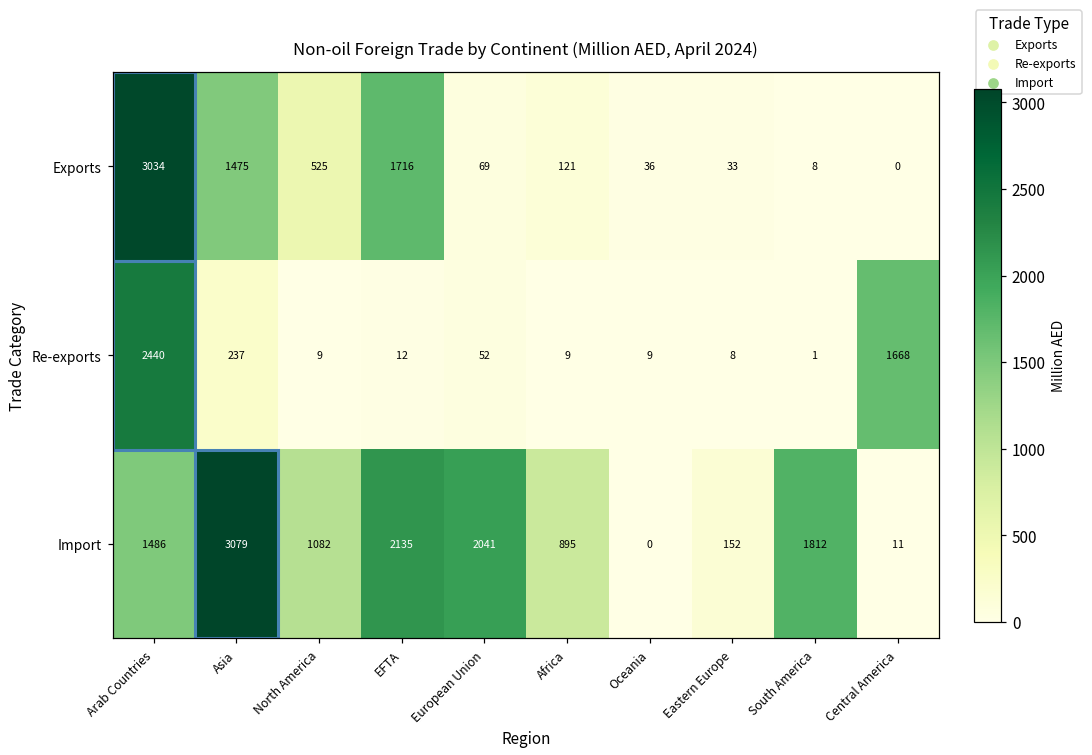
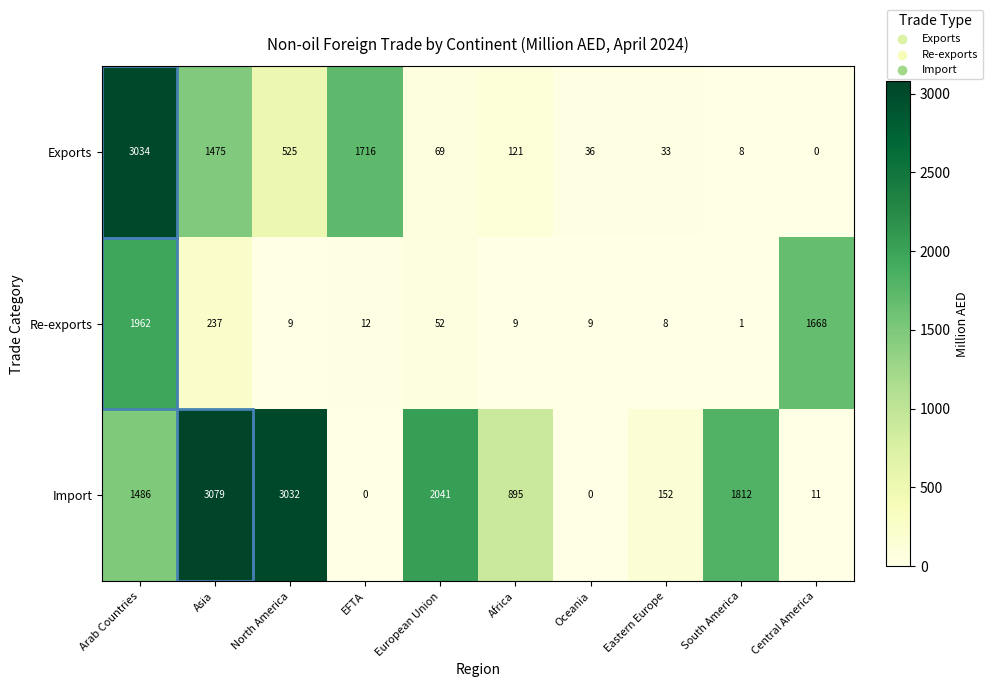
  {
    "Exports": {
      "Arab Countries": 3034,
      "Asia": 1475,
      "North America": 525,
      "EFTA": 1716,
      "European Union": 69,
      "Africa": 121,
      "Oceania": 36,
      "Eastern Europe": 33,
      "South America": 8,
      "Central America": 0
    },
    "Re-exports": {
-     "Arab Countries": 2440,
+     "Arab Countries": 1962,
      "Asia": 237,
      "North America": 9,
      "EFTA": 12,
      "European Union": 52,
      "Africa": 9,
      "Oceania": 9,
      "Eastern Europe": 8,
      "South America": 1,
      "Central America": 1668
    },
    "Import": {
      "Arab Countries": 1486,
      "Asia": 3079,
-     "North America": 1082,
-     "EFTA": 2135,
+     "North America": 3032,
+     "EFTA": 0,
      "European Union": 2041,
      "Africa": 895,
      "Oceania": 0,
      "Eastern Europe": 152,
      "South America": 1812,
      "Central America": 11
    }
  }
